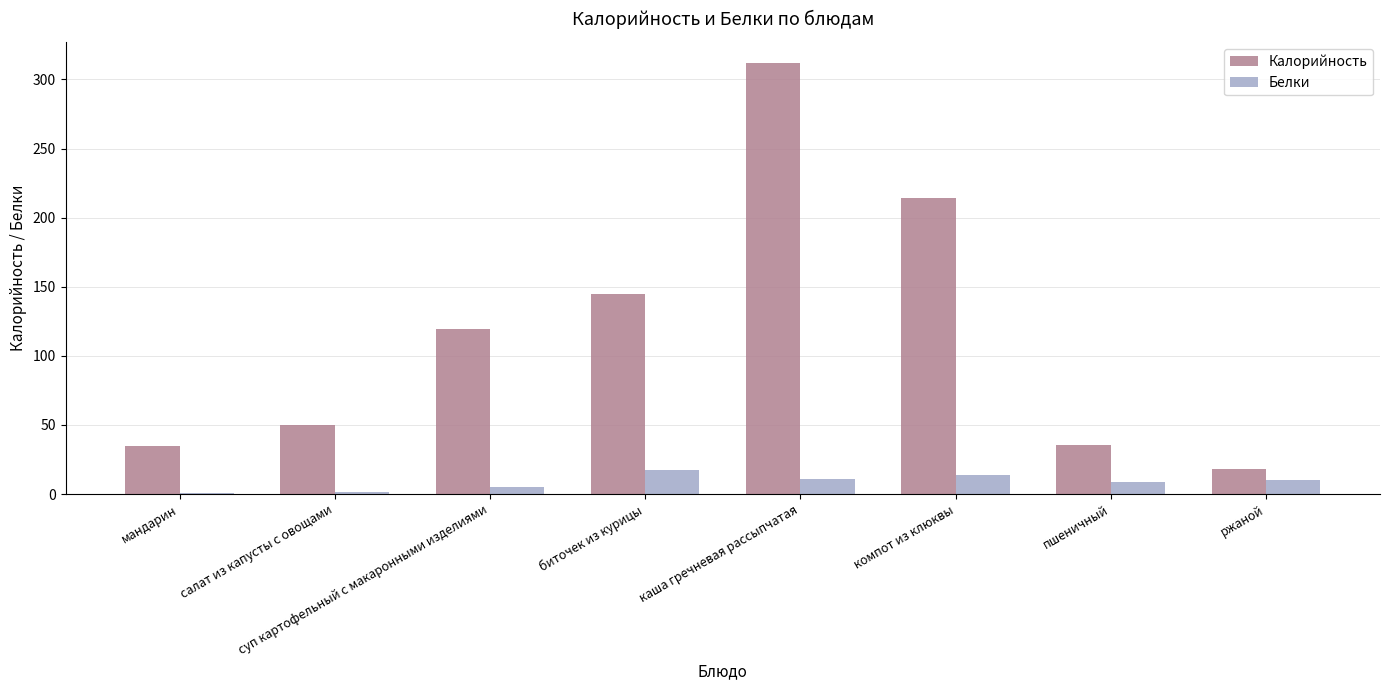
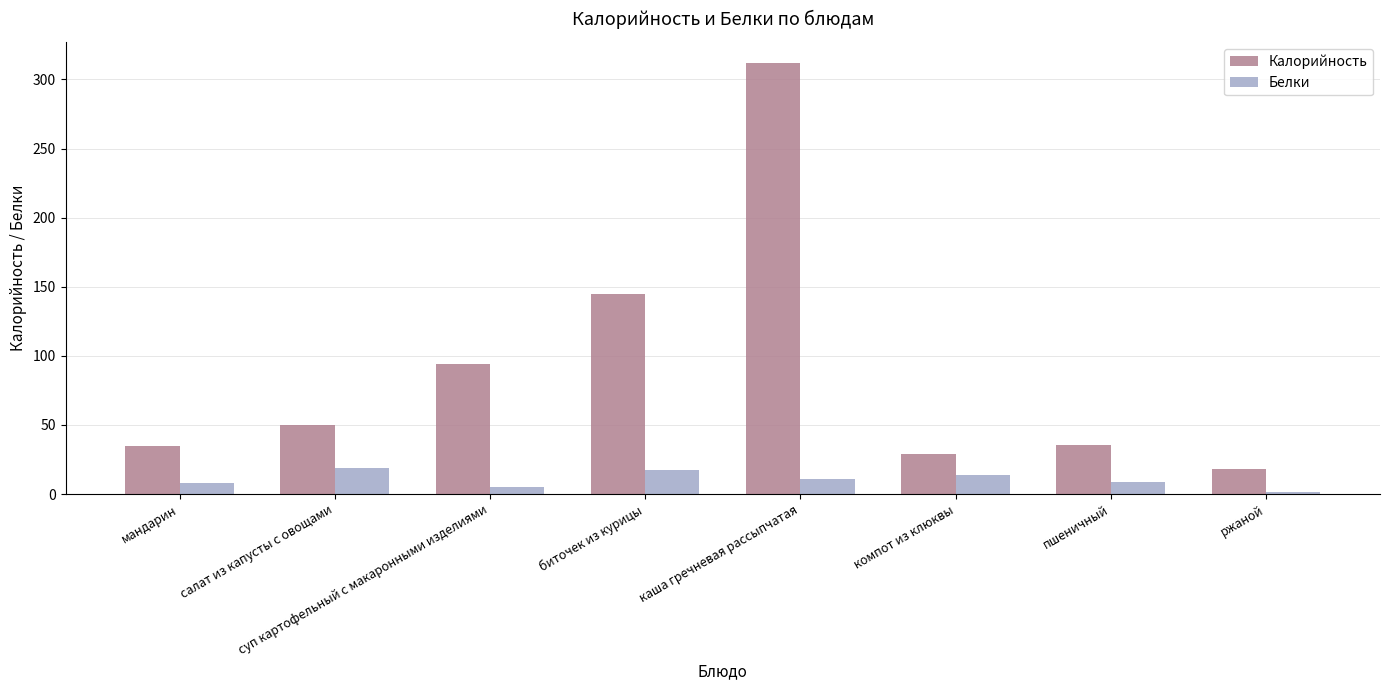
  {
    "Калорийность": {
      "мандарин": 35,
      "салат из капусты с овощами": 50,
-     "суп картофельный с макаронными изделиями": 120,
+     "суп картофельный с макаронными изделиями": 94,
      "биточек из курицы": 145,
      "каша гречневая рассыпчатая": 312,
-     "компот из клюквы": 214,
+     "компот из клюквы": 29,
      "пшеничный": 36,
      "ржаной": 18
    },
    "Белки": {
-     "мандарин": 1,
-     "салат из капусты с овощами": 2,
+     "мандарин": 8,
+     "салат из капусты с овощами": 19,
      "суп картофельный с макаронными изделиями": 5,
      "биточек из курицы": 17,
      "каша гречневая рассыпчатая": 11,
      "компот из клюквы": 14,
      "пшеничный": 9,
-     "ржаной": 10
+     "ржаной": 1
    }
  }
